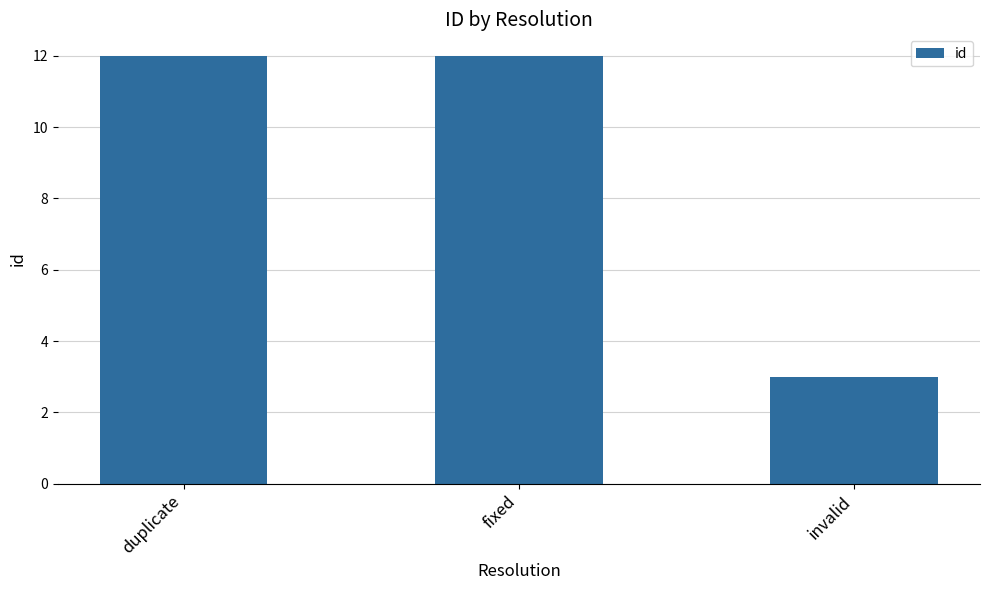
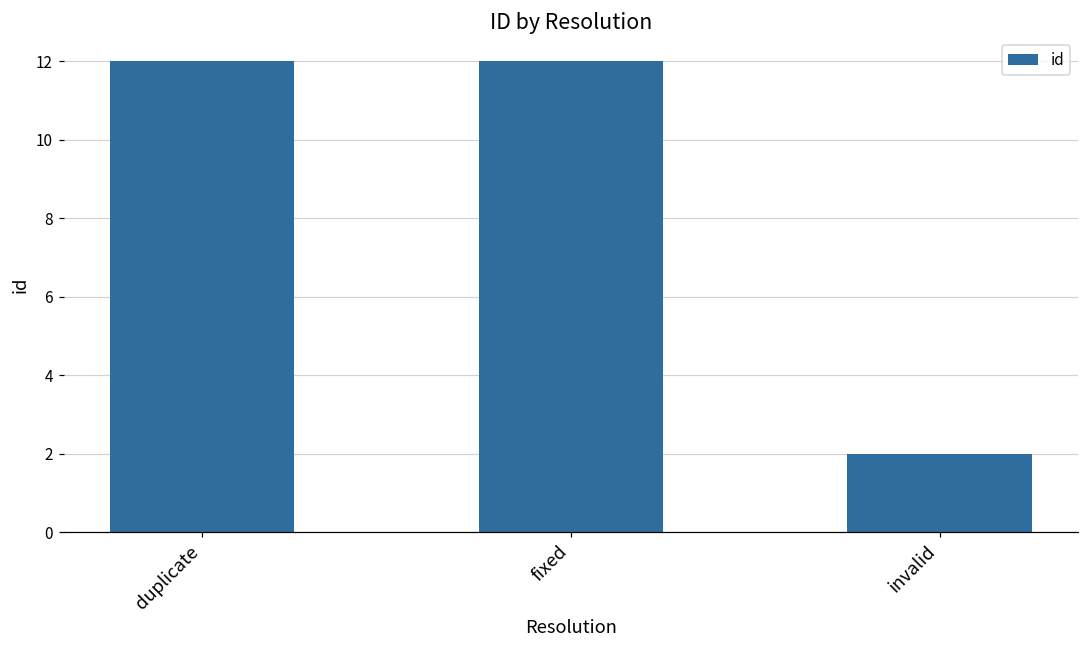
  {
    "duplicate": 12,
    "fixed": 12,
-   "invalid": 3
+   "invalid": 2
  }
